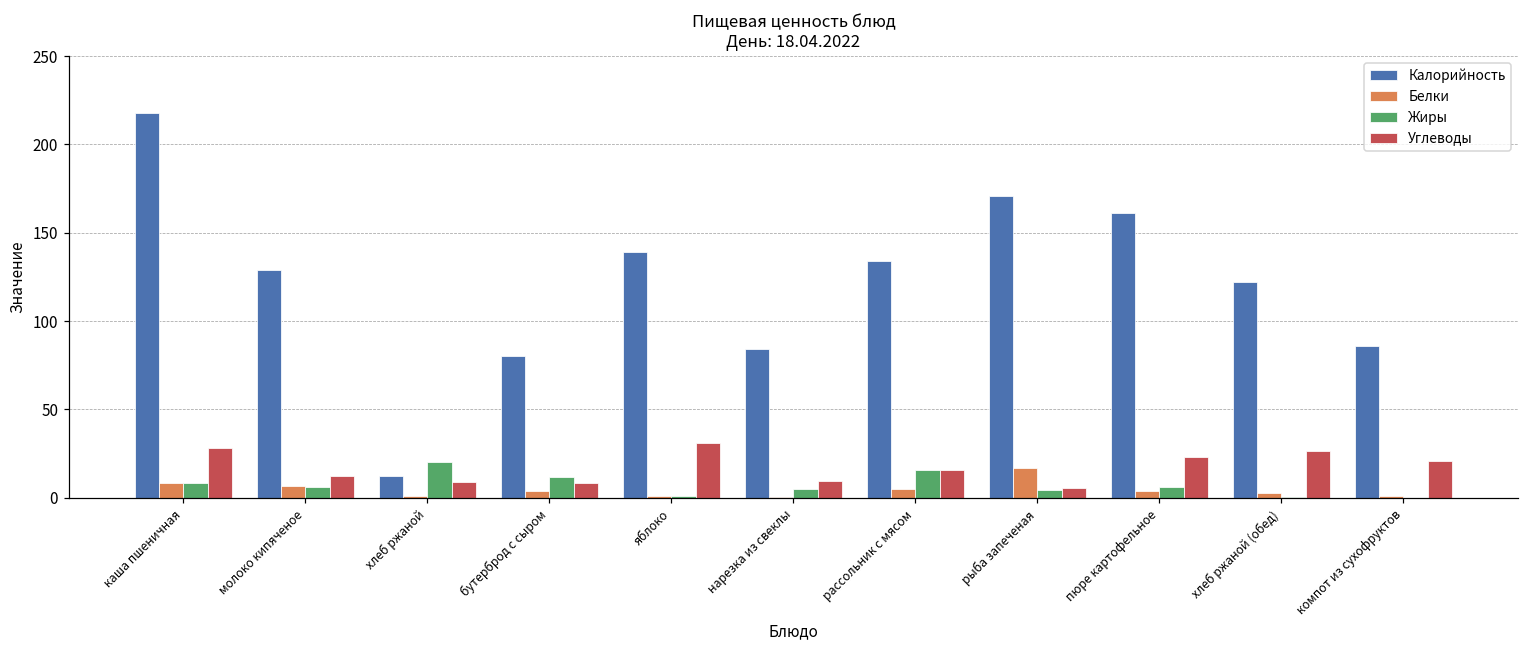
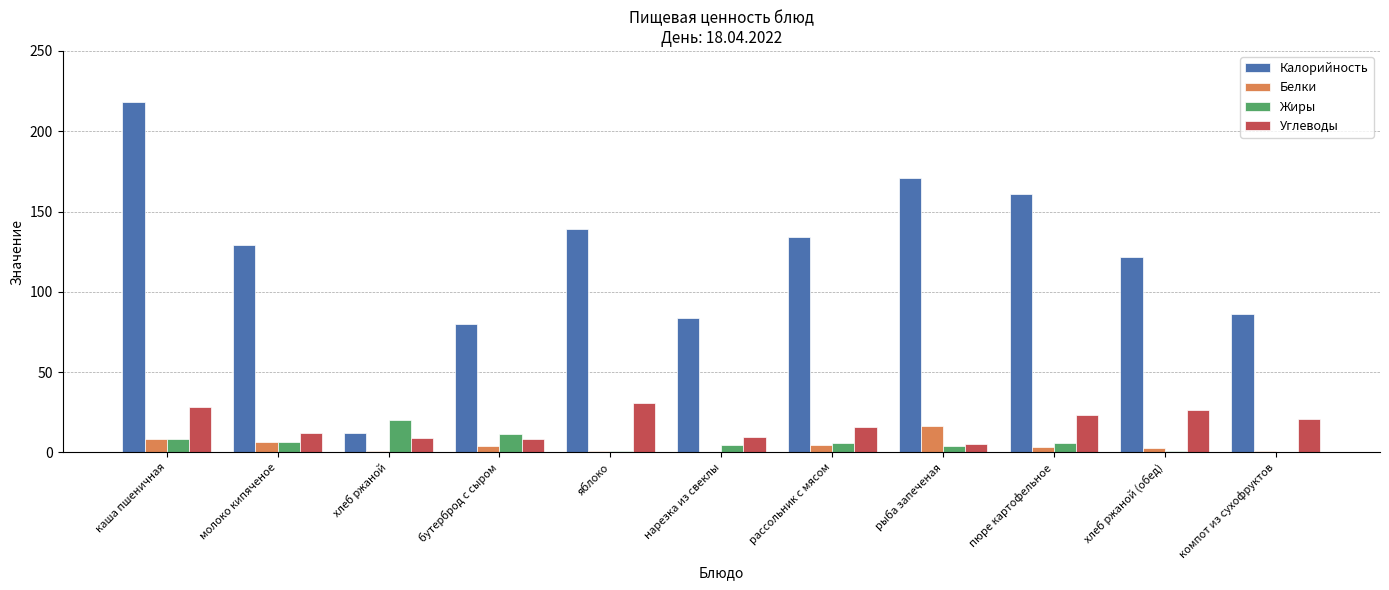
  {
    "Калорийность": {
      "каша пшеничная": 218,
      "молоко кипяченое": 129,
      "хлеб ржаной": 12,
      "бутерброд с сыром": 80,
      "яблоко": 139,
      "нарезка из свеклы": 84,
      "рассольник с мясом": 134,
      "рыба запеченая": 171,
      "пюре картофельное": 161,
      "хлеб ржаной (обед)": 122,
      "компот из сухофруктов": 86
    },
    "Жиры": {
      "каша пшеничная": 8,
      "молоко кипяченое": 6,
      "хлеб ржаной": 20,
      "бутерброд с сыром": 12,
      "нарезка из свеклы": 5,
-     "рассольник с мясом": 16,
+     "рассольник с мясом": 6,
      "рыба запеченая": 4,
      "пюре картофельное": 6,
      "компот из сухофруктов": 0
    }
  }
